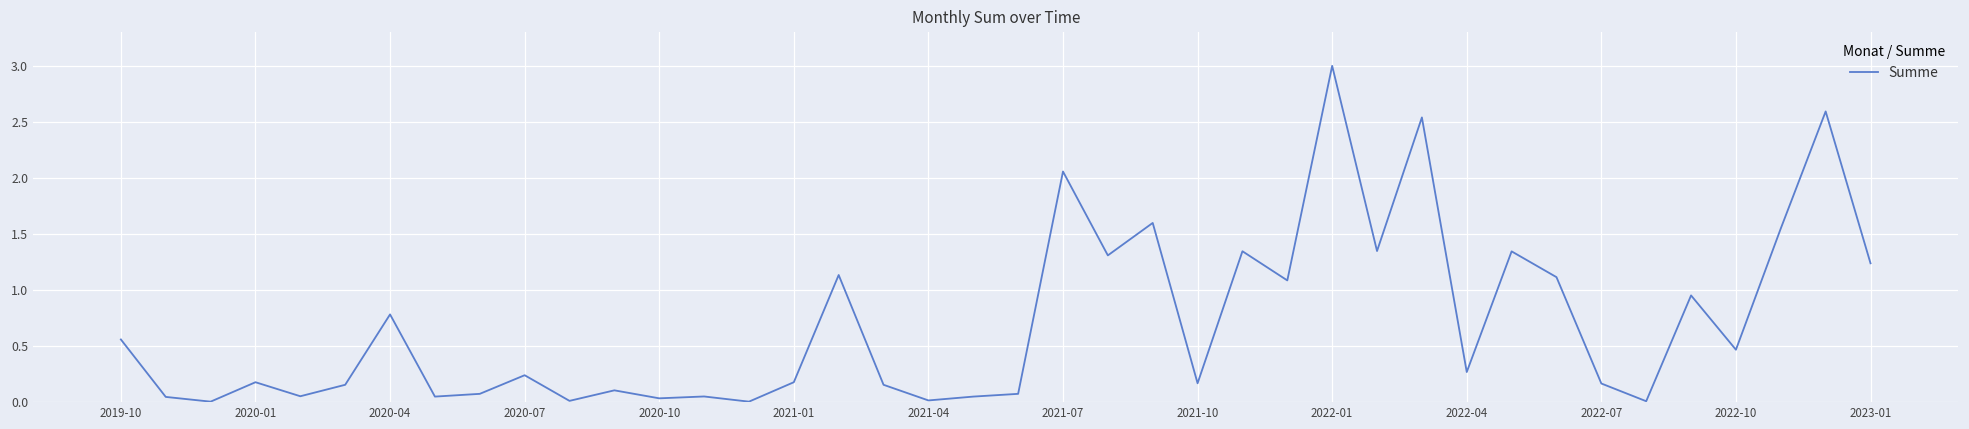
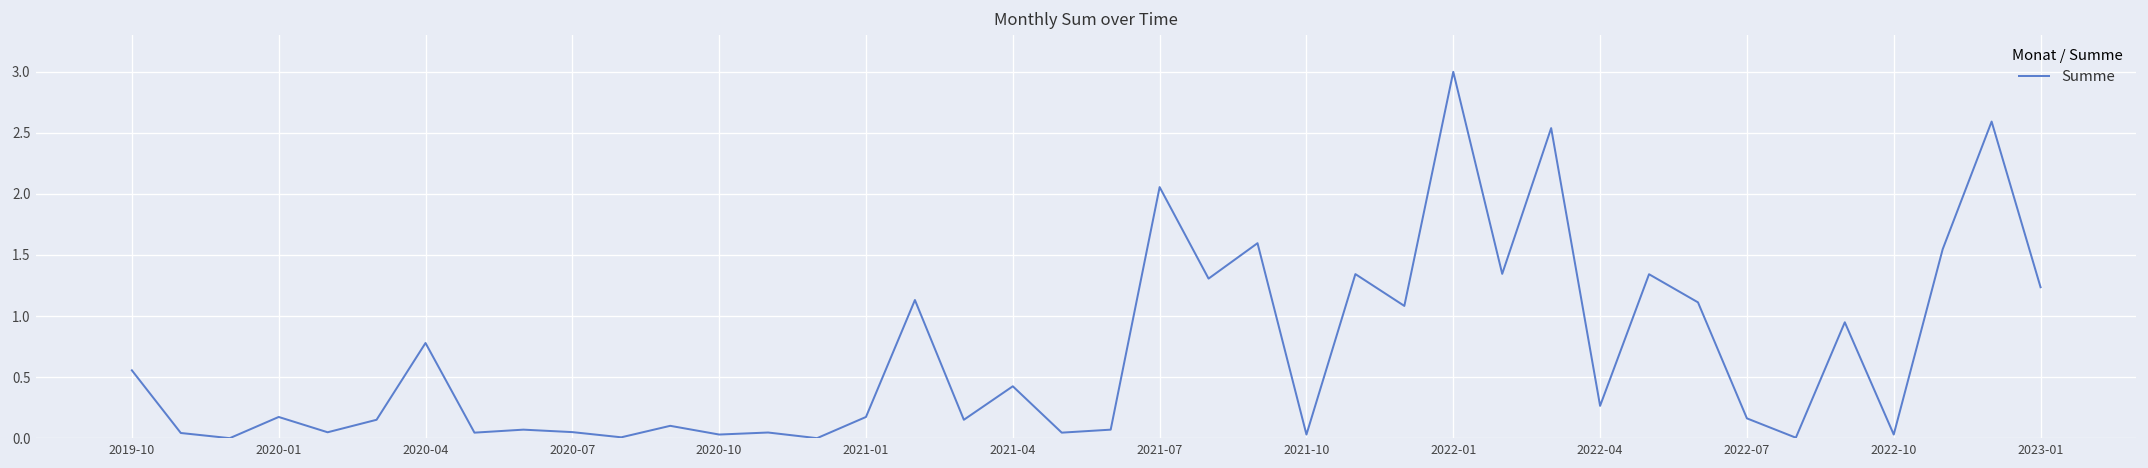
  {
    "2019-10": 0.56,
    "2020-01": 0.17,
    "2020-04": 0.78,
-   "2020-07": 0.24,
+   "2020-07": 0.05,
    "2020-10": 0.03,
    "2021-01": 0.17,
-   "2021-04": 0.01,
+   "2021-04": 0.42,
    "2021-07": 2.06,
-   "2021-10": 0.16,
+   "2021-10": 0.03,
    "2022-01": 3.00,
    "2022-04": 0.26,
    "2022-07": 0.16,
-   "2022-10": 0.46,
+   "2022-10": 0.03,
    "2023-01": 1.24
  }
